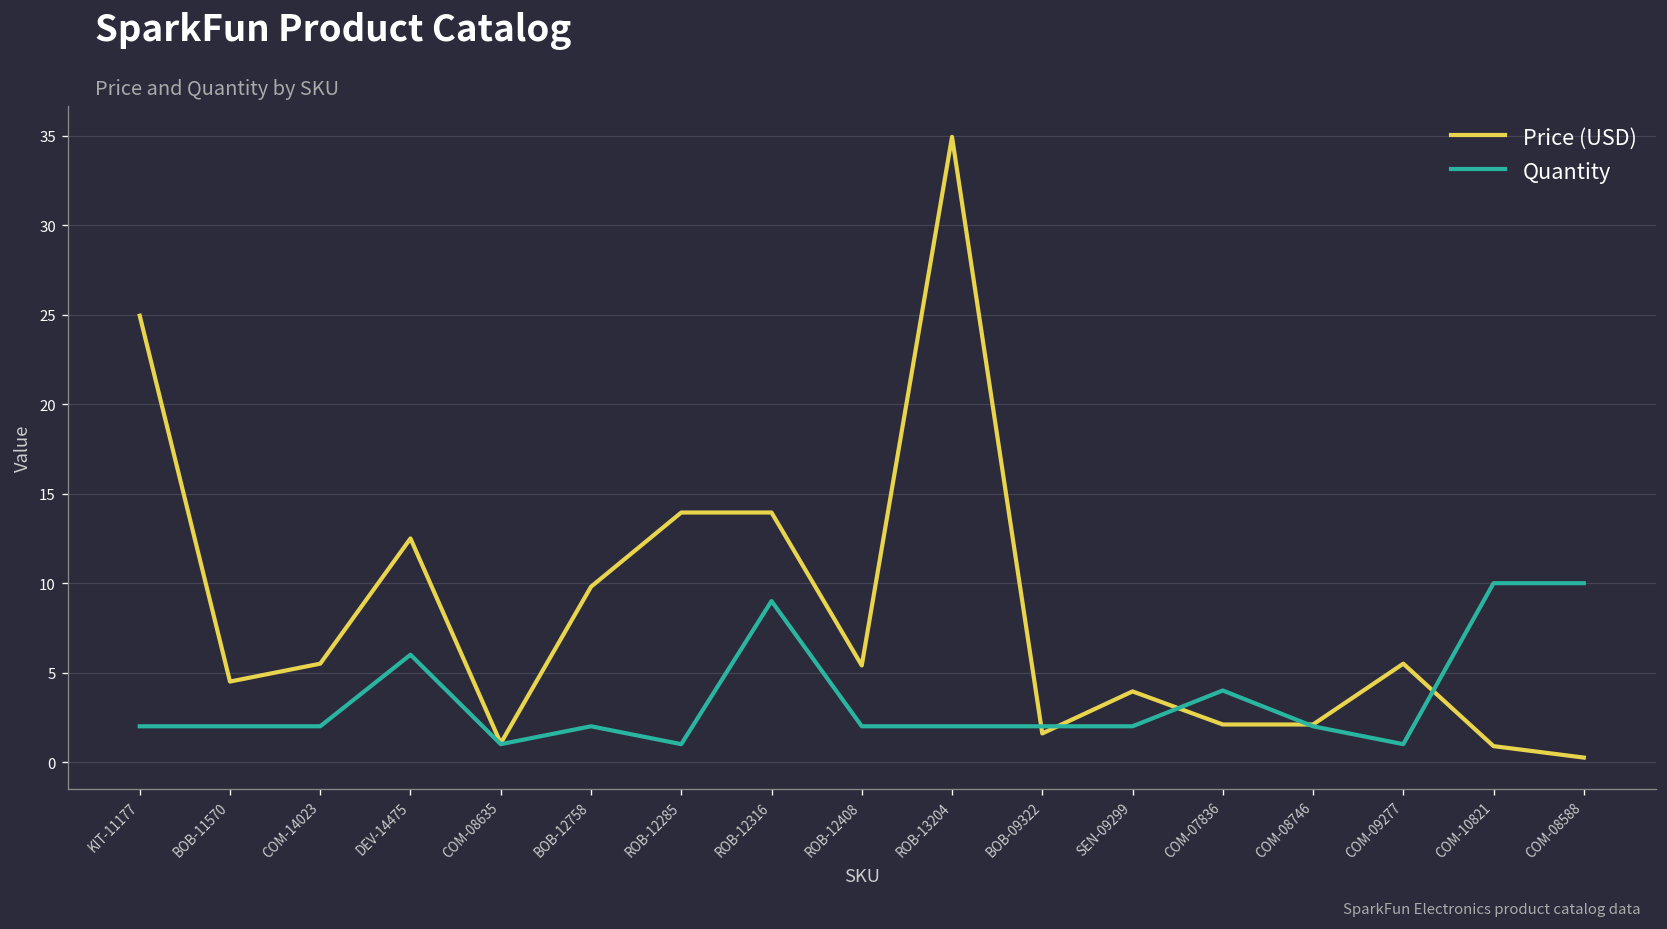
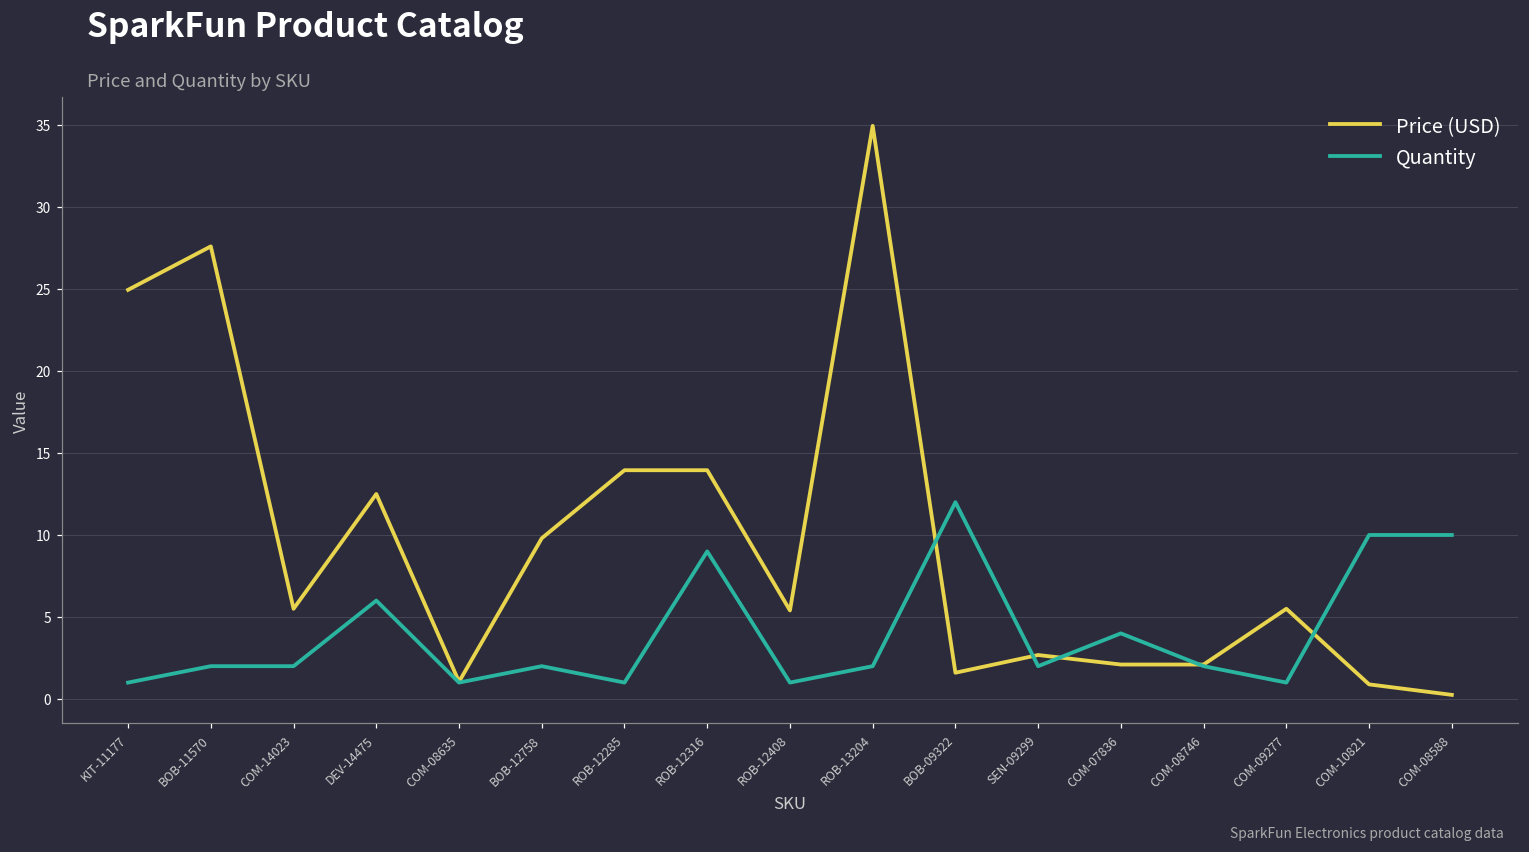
  {
    "Price (USD)": {
      "KIT-11177": 25.0,
-     "BOB-11570": 4.5,
+     "BOB-11570": 27.6,
      "COM-14023": 5.5,
      "DEV-14475": 12.5,
      "BOB-12758": 9.8,
      "ROB-12285": 14.0,
      "ROB-12316": 14.0,
      "ROB-12408": 5.4,
      "ROB-13204": 35.0,
      "BOB-09322": 1.6,
-     "SEN-09299": 4.0,
+     "SEN-09299": 2.7,
      "COM-07836": 2.1,
      "COM-09277": 5.5,
      "COM-10821": 0.9,
      "COM-08588": 0.3
    },
    "Quantity": {
-     "KIT-11177": 2,
+     "KIT-11177": 1,
      "BOB-11570": 2,
      "COM-14023": 2,
      "DEV-14475": 6,
      "BOB-12758": 2,
      "ROB-12285": 1,
      "ROB-12316": 9,
-     "ROB-12408": 2,
+     "ROB-12408": 1,
      "ROB-13204": 2,
-     "BOB-09322": 2,
+     "BOB-09322": 12,
      "SEN-09299": 2,
      "COM-07836": 4,
      "COM-09277": 1,
      "COM-10821": 10,
      "COM-08588": 10
    }
  }
